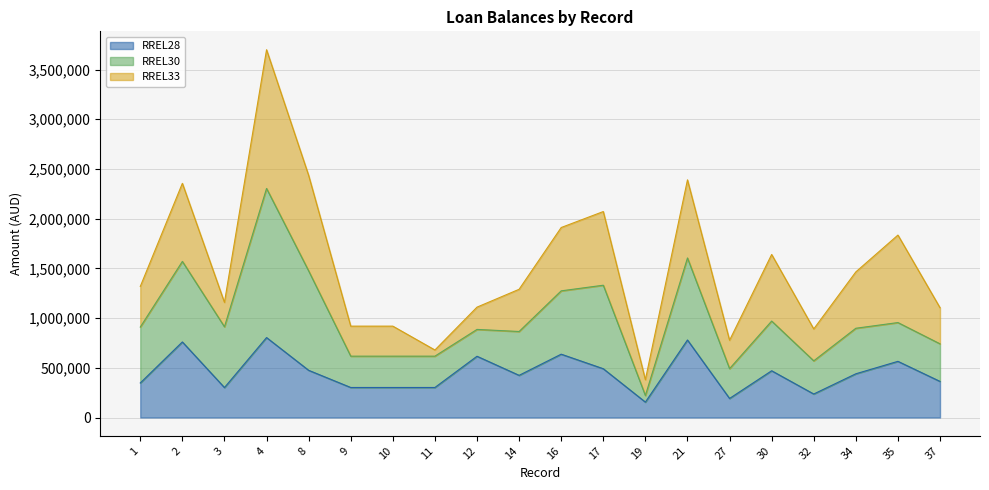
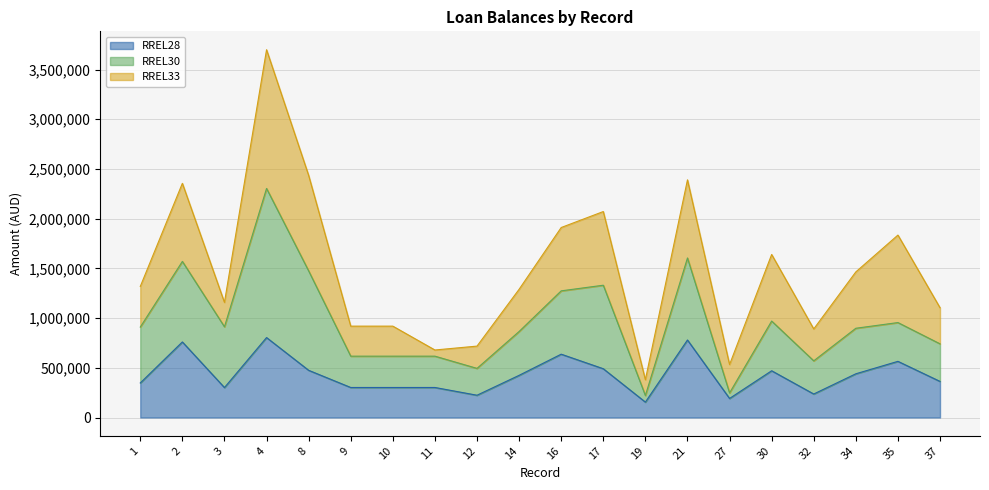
  {
    "RREL28": {
      "1": "300,000",
      "2": "800,000",
      "3": "300,000",
      "4": "800,000",
      "8": "500,000",
      "9": "300,000",
      "10": "300,000",
      "11": "300,000",
-     "12": "600,000",
+     "12": "200,000",
      "14": "400,000",
      "16": "600,000",
      "17": "500,000",
      "19": "200,000",
      "21": "800,000",
      "27": "200,000",
      "30": "500,000",
      "32": "200,000",
      "34": "400,000",
      "35": "600,000",
      "37": "400,000"
    },
    "RREL30": {
      "1": "600,000",
      "2": "800,000",
      "3": "600,000",
      "4": "1,500,000",
      "8": "1,000,000",
      "9": "300,000",
      "10": "300,000",
      "11": "300,000",
      "12": "300,000",
      "14": "400,000",
      "16": "600,000",
      "17": "800,000",
      "19": "100,000",
      "21": "800,000",
-     "27": "300,000",
+     "27": "100,000",
      "30": "500,000",
      "32": "300,000",
      "34": "500,000",
      "35": "400,000",
      "37": "400,000"
    },
    "RREL33": {
      "1": "400,000",
      "2": "800,000",
      "3": "200,000",
      "4": "1,400,000",
      "8": "1,000,000",
      "9": "300,000",
      "10": "300,000",
      "11": "100,000",
      "12": "200,000",
      "14": "400,000",
      "16": "600,000",
      "17": "700,000",
      "19": "200,000",
      "21": "800,000",
      "27": "300,000",
      "30": "700,000",
      "32": "300,000",
      "34": "600,000",
      "35": "900,000",
      "37": "400,000"
    }
  }
